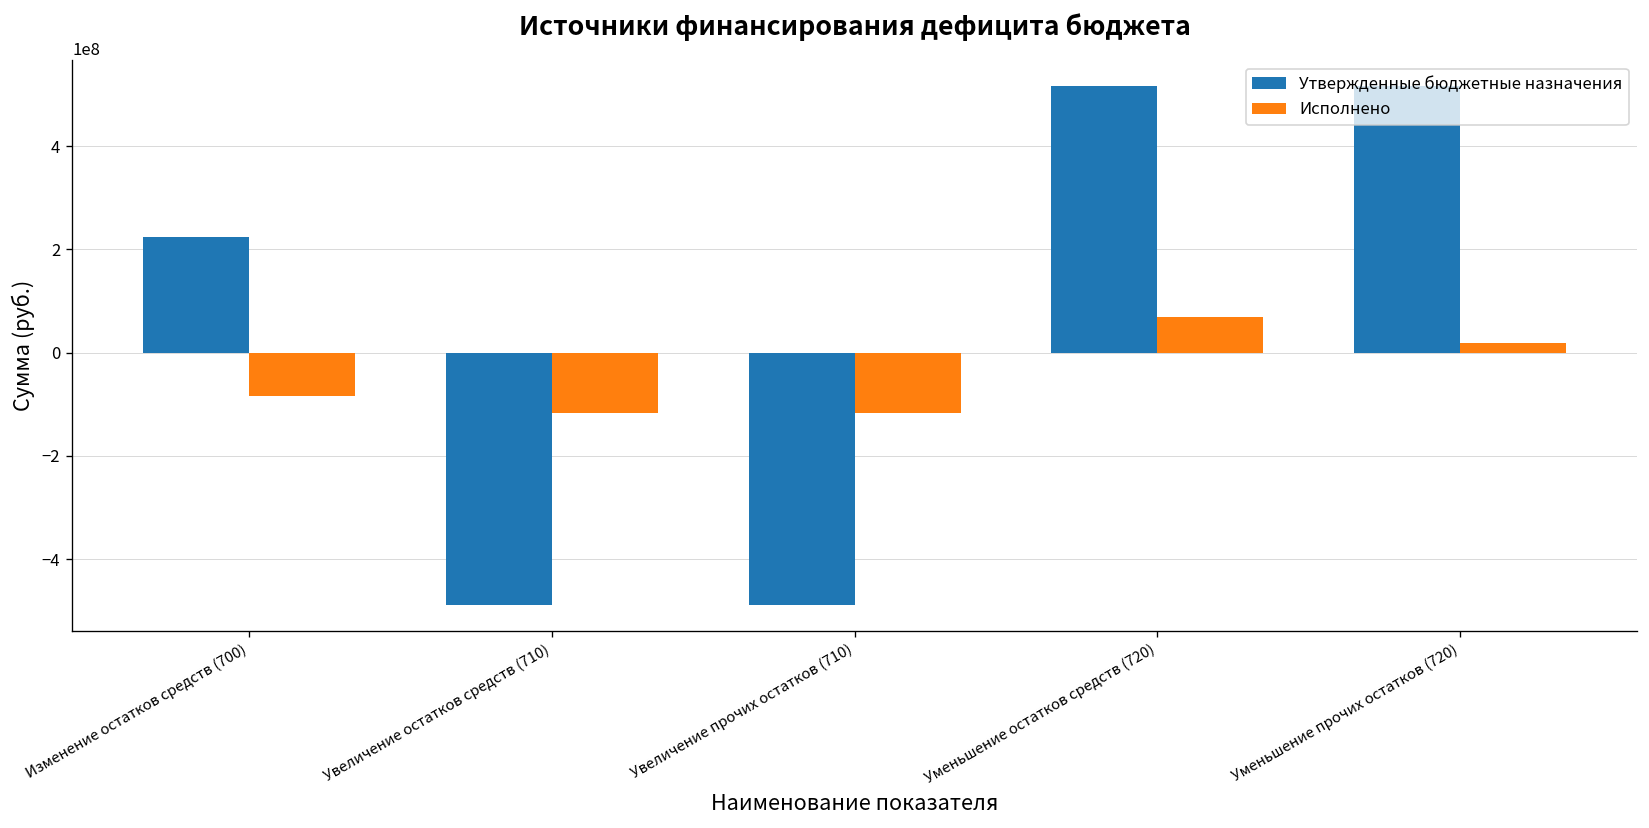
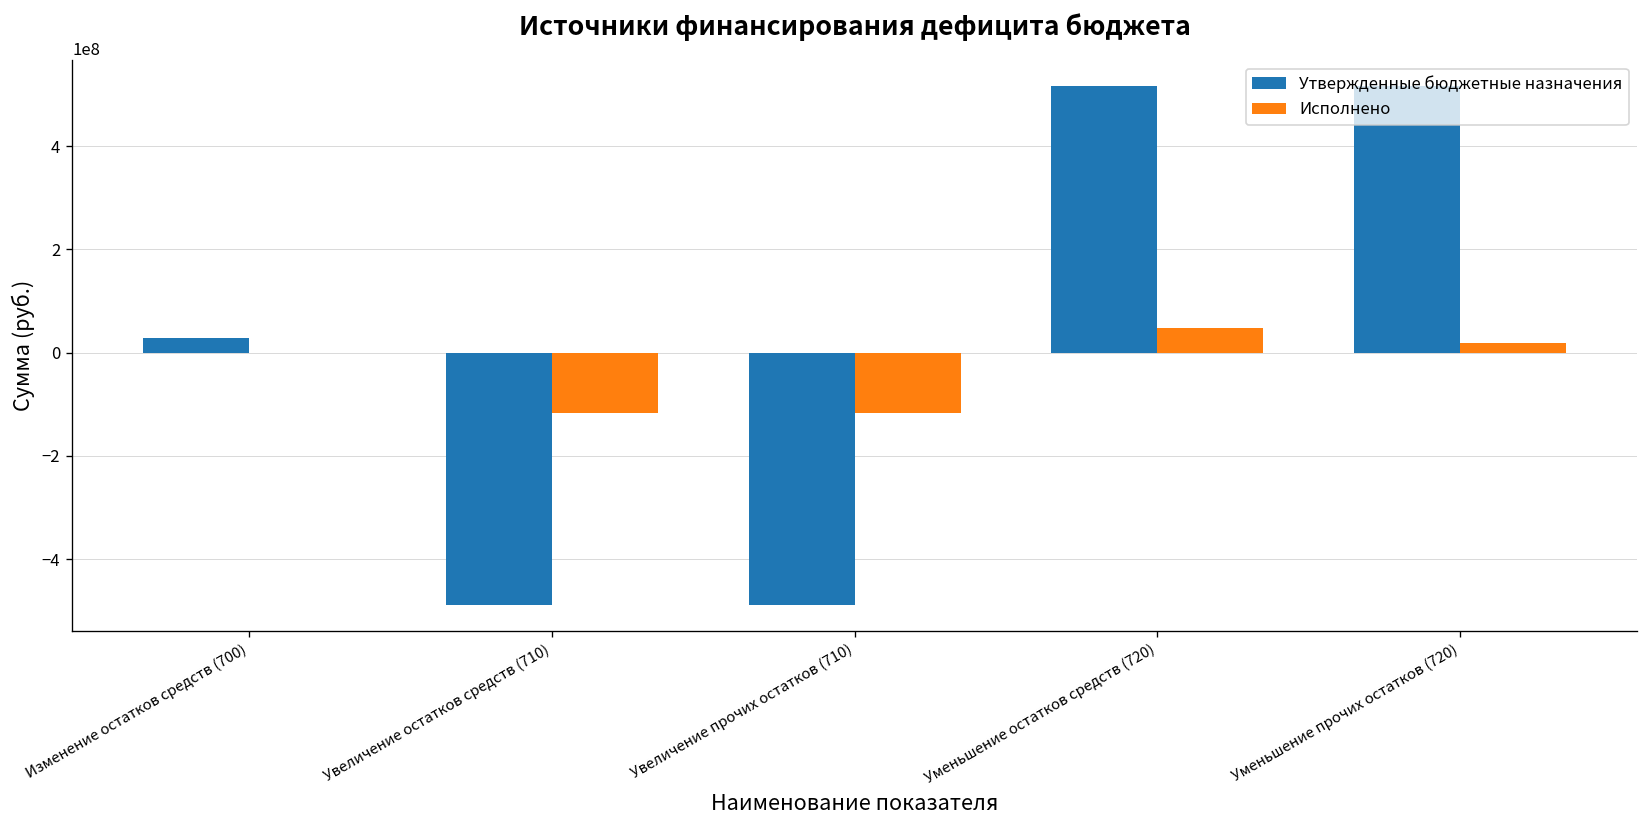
  {
    "Утвержденные бюджетные назначения": {
-     "Изменение остатков средств (700)": 220000000,
+     "Изменение остатков средств (700)": 30000000,
      "Увеличение остатков средств (710)": -490000000,
      "Увеличение прочих остатков (710)": -490000000,
      "Уменьшение остатков средств (720)": 520000000
    },
    "Исполнено": {
-     "Изменение остатков средств (700)": -80000000,
+     "Изменение остатков средств (700)": 0,
      "Увеличение остатков средств (710)": -120000000,
      "Увеличение прочих остатков (710)": -120000000,
-     "Уменьшение остатков средств (720)": 70000000,
+     "Уменьшение остатков средств (720)": 50000000,
      "Уменьшение прочих остатков (720)": 20000000
    }
  }
